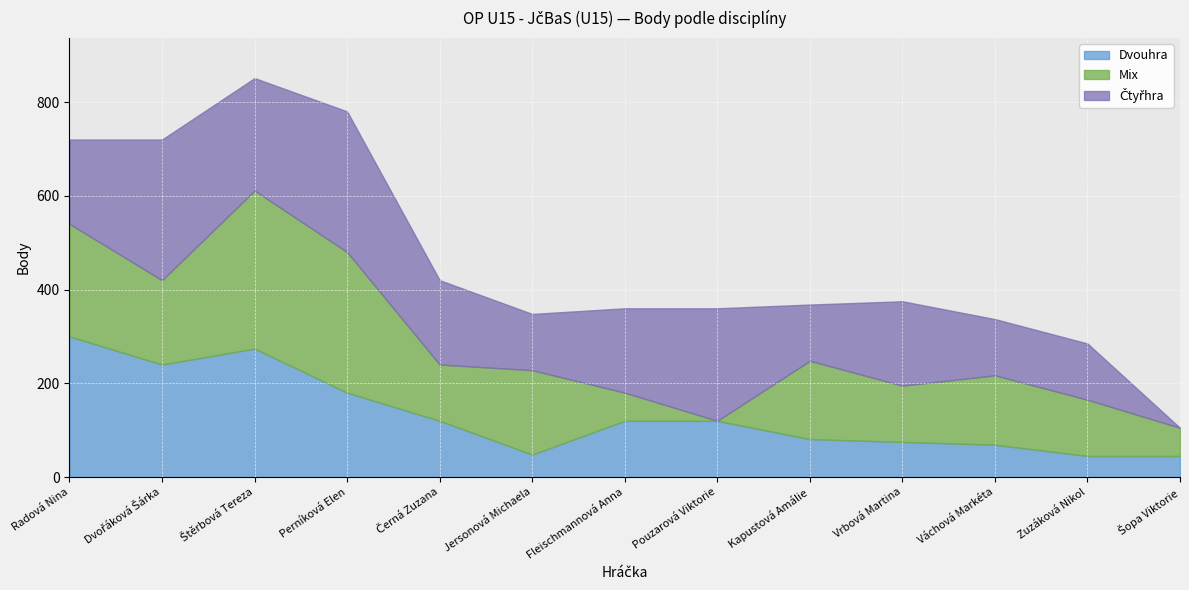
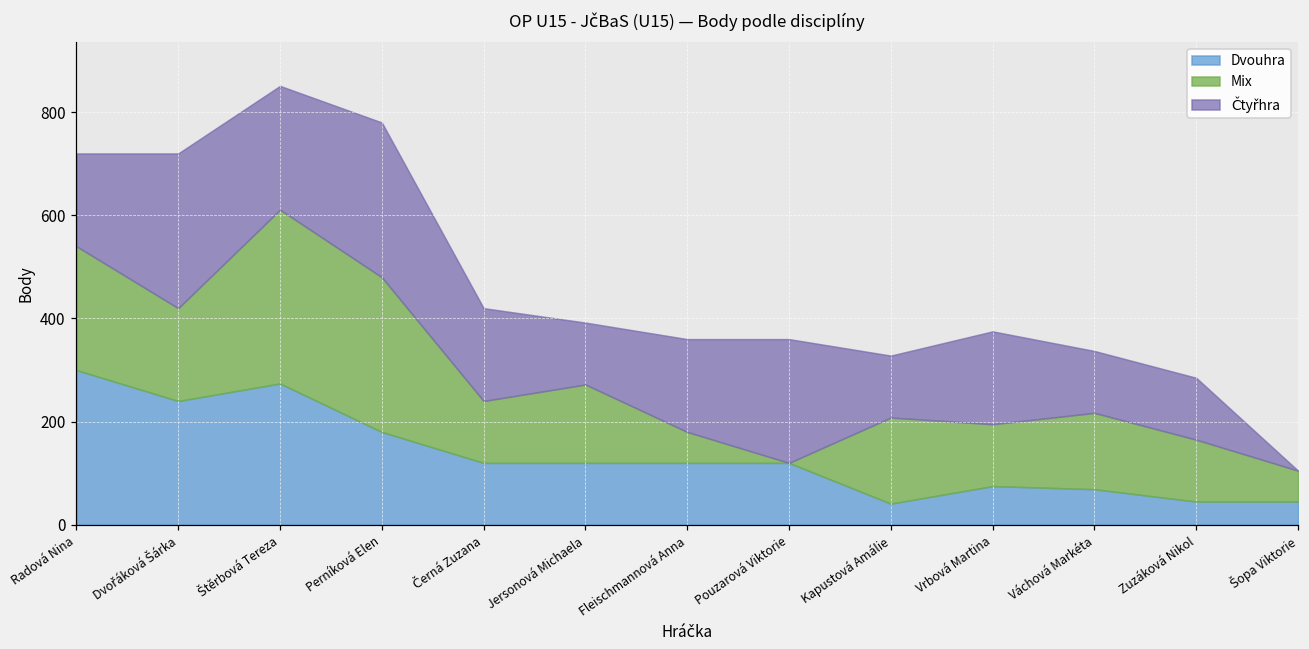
  {
    "Dvouhra": {
      "Radová Nina": 300,
      "Dvořáková Šárka": 240,
      "Štěrbová Tereza": 270,
      "Perníková Elen": 180,
      "Černá Zuzana": 120,
-     "Jersonová Michaela": 50,
+     "Jersonová Michaela": 120,
      "Fleischmannová Anna": 120,
-     "Kapustová Amálie": 80,
+     "Kapustová Amálie": 40,
      "Vrbová Martina": 80,
      "Váchová Markéta": 70,
      "Zuzáková Nikol": 50,
      "Šopa Viktorie": 50
    },
    "Mix": {
      "Radová Nina": 240,
      "Dvořáková Šárka": 180,
      "Štěrbová Tereza": 340,
      "Perníková Elen": 300,
      "Černá Zuzana": 120,
-     "Jersonová Michaela": 180,
+     "Jersonová Michaela": 150,
      "Fleischmannová Anna": 60,
      "Kapustová Amálie": 170,
      "Vrbová Martina": 120,
      "Váchová Markéta": 150,
      "Zuzáková Nikol": 120
    },
    "Čtyřhra": {
      "Radová Nina": 180,
      "Dvořáková Šárka": 300,
      "Štěrbová Tereza": 240,
      "Perníková Elen": 300,
      "Černá Zuzana": 180,
      "Jersonová Michaela": 120,
      "Fleischmannová Anna": 180,
      "Pouzarová Viktorie": 240,
      "Kapustová Amálie": 120,
      "Vrbová Martina": 180,
      "Váchová Markéta": 120,
      "Zuzáková Nikol": 120
    }
  }
